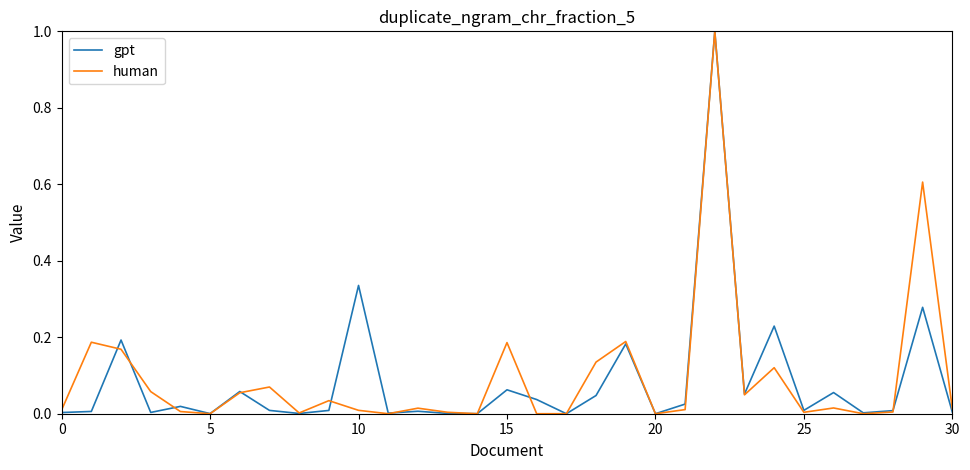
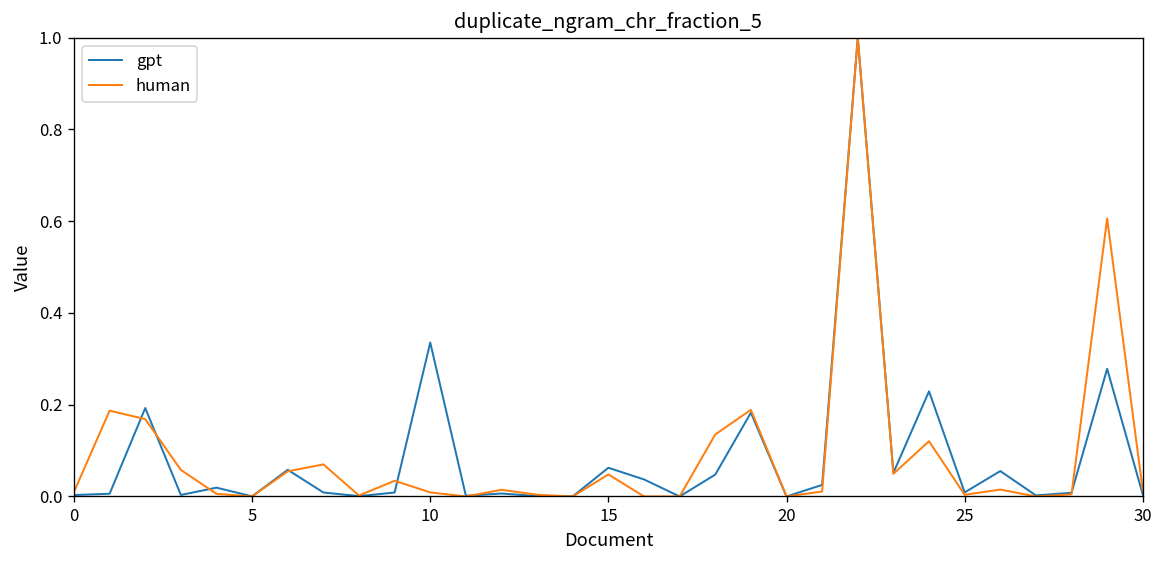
  {
    "gpt": {
      "0": 0.00,
      "10": 0.34,
      "15": 0.06,
      "30": 0.00
    },
    "human": {
      "0": 0.01,
      "10": 0.01,
-     "15": 0.19,
+     "15": 0.05,
      "30": 0.01
    }
  }
